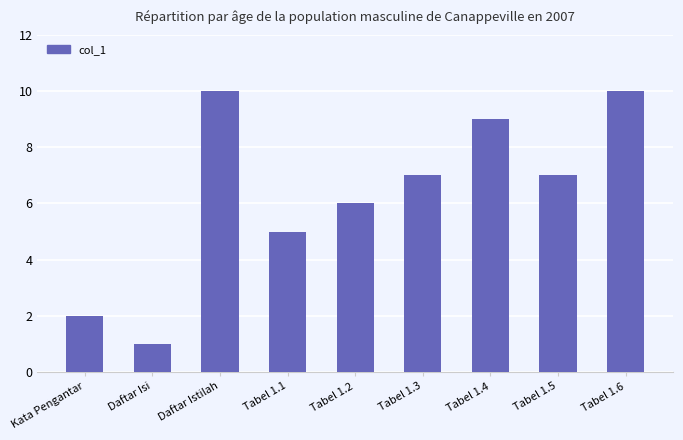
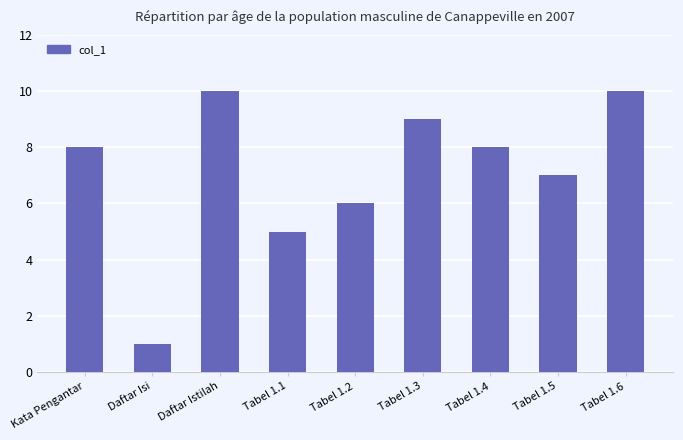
  {
-   "Kata Pengantar": 2,
+   "Kata Pengantar": 8,
    "Daftar Isi": 1,
    "Daftar Istilah": 10,
    "Tabel 1.1": 5,
    "Tabel 1.2": 6,
-   "Tabel 1.3": 7,
-   "Tabel 1.4": 9,
+   "Tabel 1.3": 9,
+   "Tabel 1.4": 8,
    "Tabel 1.5": 7,
    "Tabel 1.6": 10
  }
